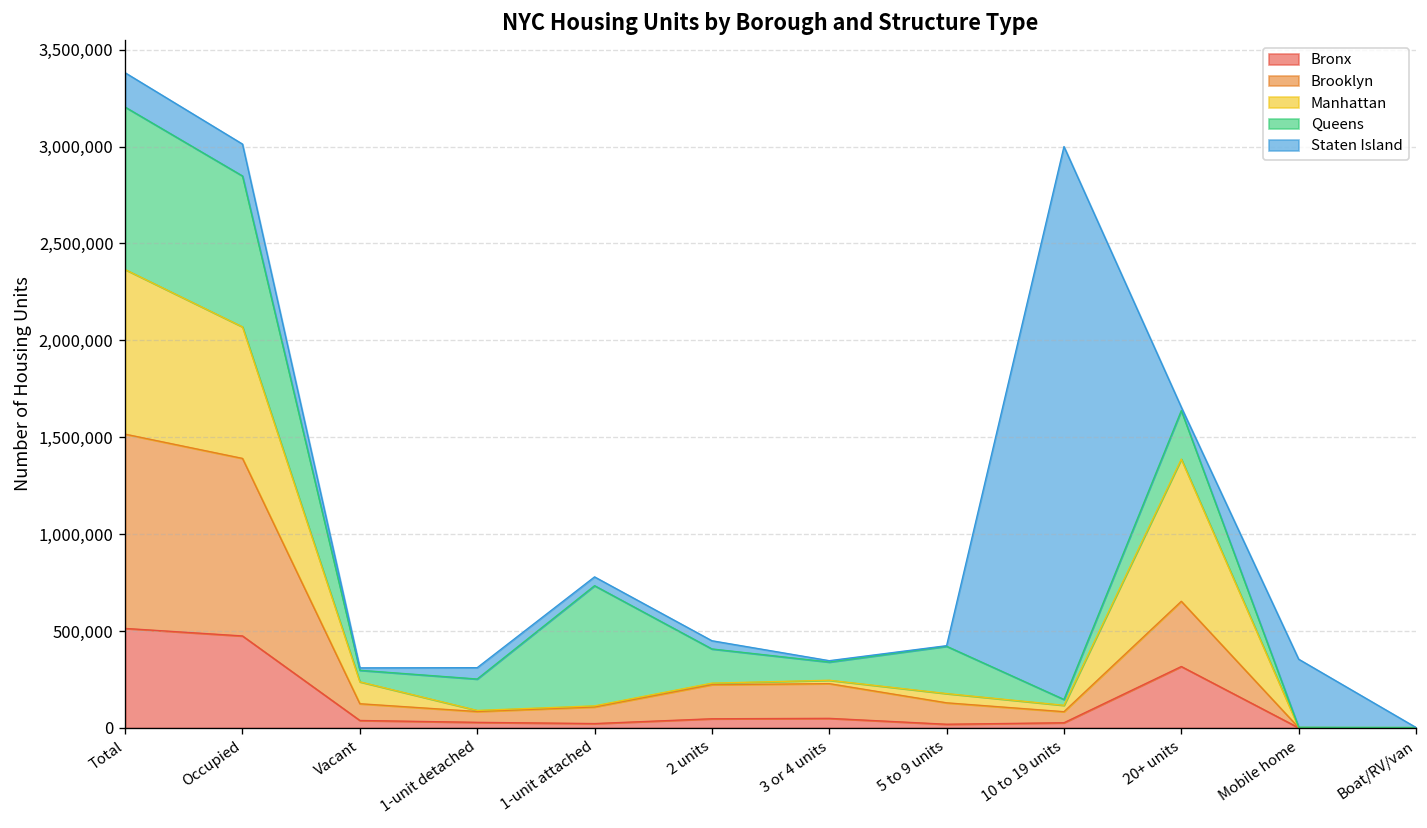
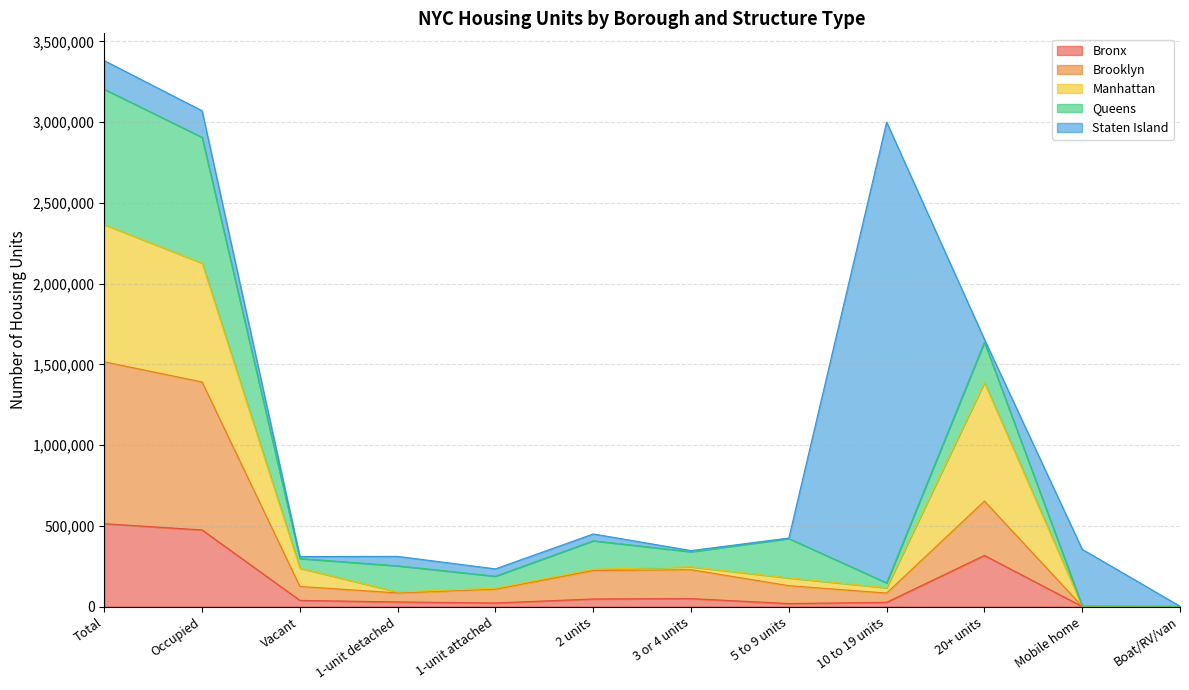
  {
    "Manhattan": {
      "Total": "850,000",
-     "Occupied": "680,000",
+     "Occupied": "740,000",
      "Vacant": "110,000",
      "3 or 4 units": "20,000",
      "5 to 9 units": "50,000",
      "10 to 19 units": "30,000",
      "20+ units": "730,000"
    },
    "Queens": {
      "Total": "840,000",
      "Occupied": "780,000",
      "1-unit detached": "160,000",
-     "1-unit attached": "620,000",
+     "1-unit attached": "70,000",
      "2 units": "180,000",
      "10 to 19 units": "30,000",
      "20+ units": "250,000"
    },
    "Staten Island": {
      "Total": "180,000",
      "Occupied": "160,000",
      "1-unit detached": "60,000",
      "1-unit attached": "50,000",
      "2 units": "40,000",
      "10 to 19 units": "2,850,000",
      "20+ units": "20,000",
      "Mobile home": "350,000"
    }
  }
